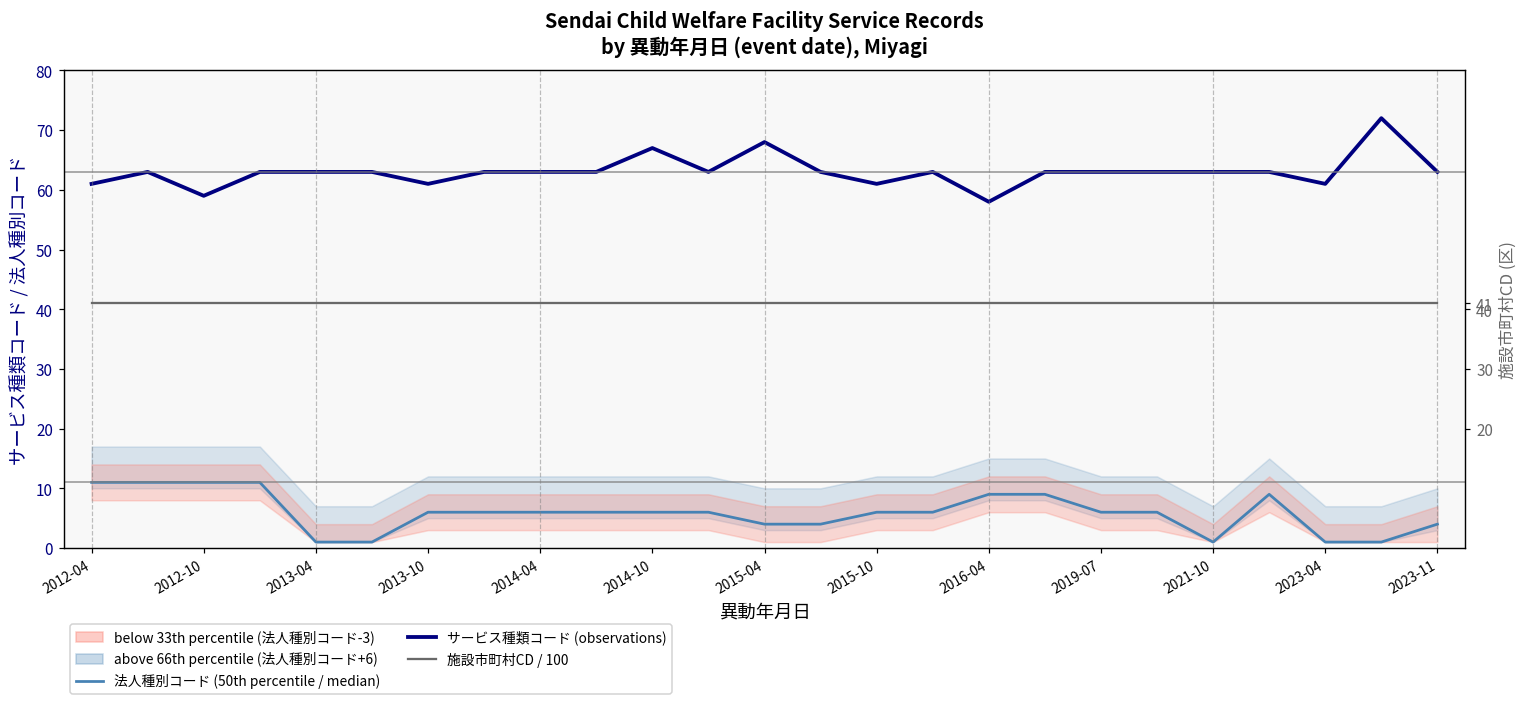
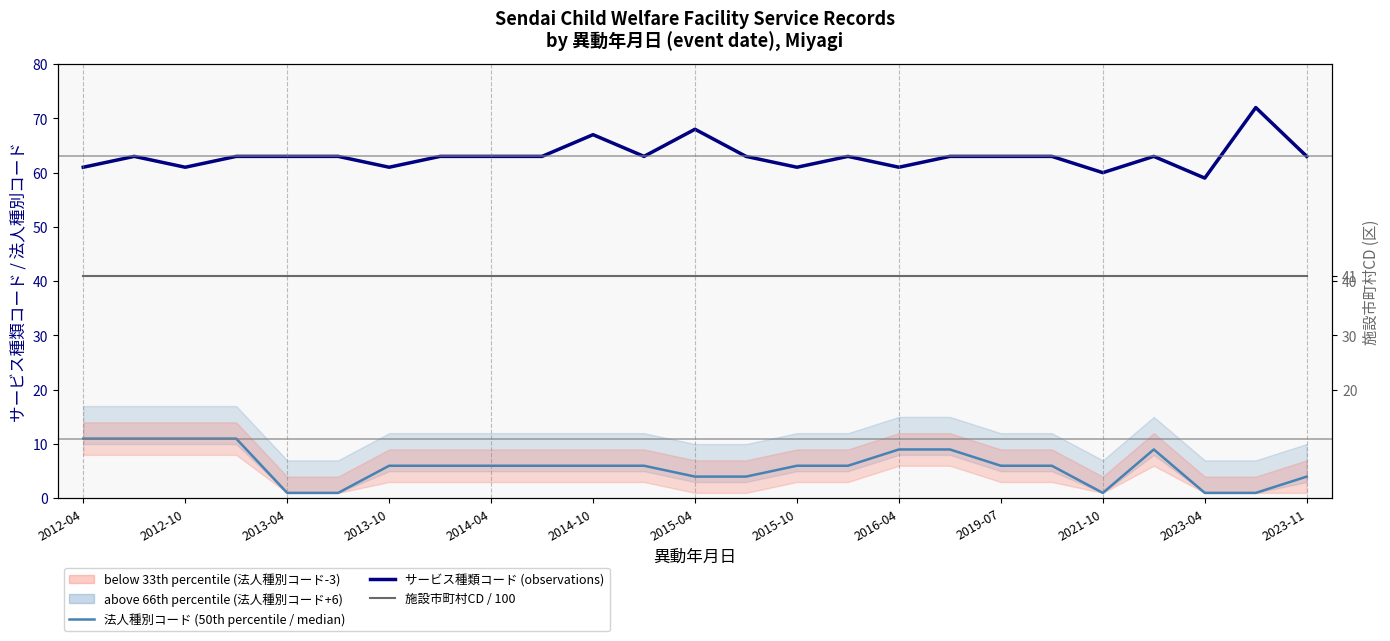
  {
    "サービス種類コード (observations)": {
      "2012-04": 61,
-     "2012-10": 59,
+     "2012-10": 61,
      "2013-04": 63,
      "2013-10": 61,
      "2014-04": 63,
      "2014-10": 67,
      "2015-04": 68,
      "2015-10": 61,
-     "2016-04": 58,
+     "2016-04": 61,
      "2019-07": 63,
-     "2021-10": 63,
-     "2023-04": 61,
+     "2021-10": 60,
+     "2023-04": 59,
      "2023-11": 63
    }
  }
